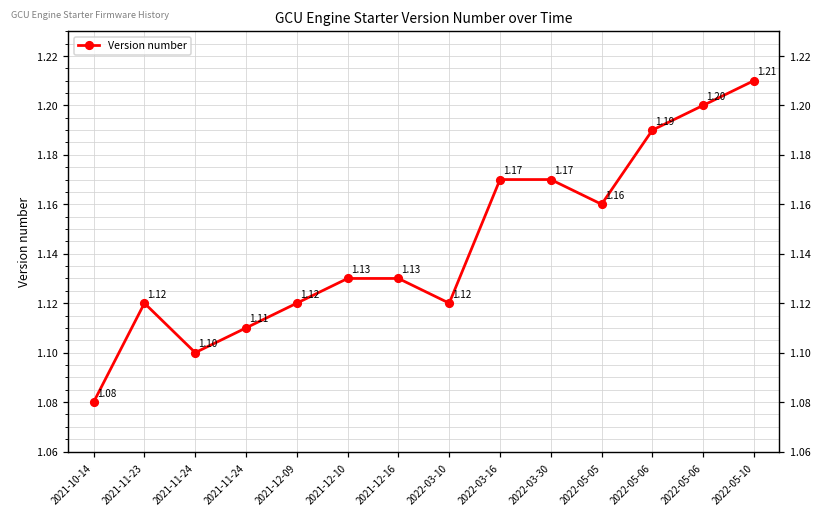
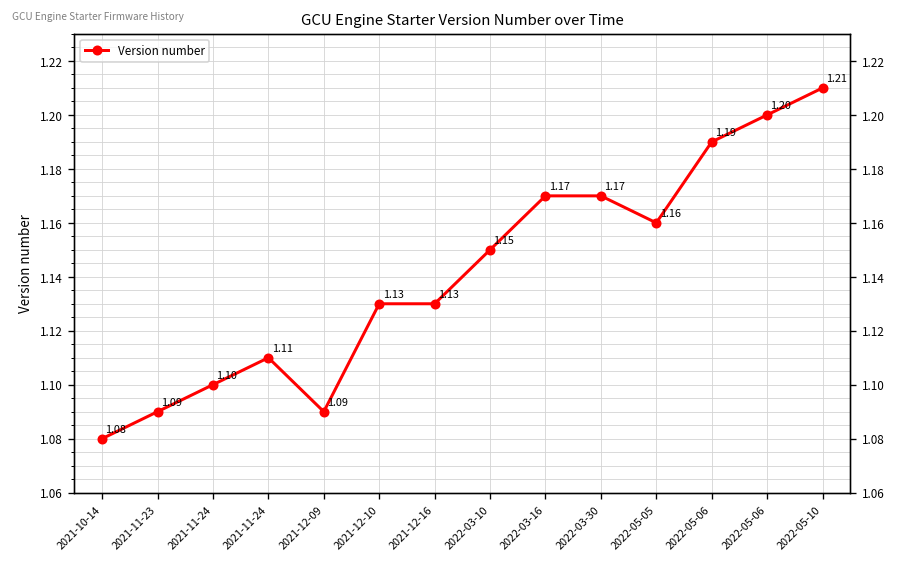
  {
    "2021-10-14": 1.08,
-   "2021-11-23": 1.12,
-   "2021-12-09": 1.12,
+   "2021-11-23": 1.09,
+   "2021-12-09": 1.09,
    "2021-12-10": 1.13,
    "2021-12-16": 1.13,
-   "2022-03-10": 1.12,
+   "2022-03-10": 1.15,
    "2022-03-16": 1.17,
    "2022-03-30": 1.17,
    "2022-05-05": 1.16,
    "2022-05-10": 1.21
  }
